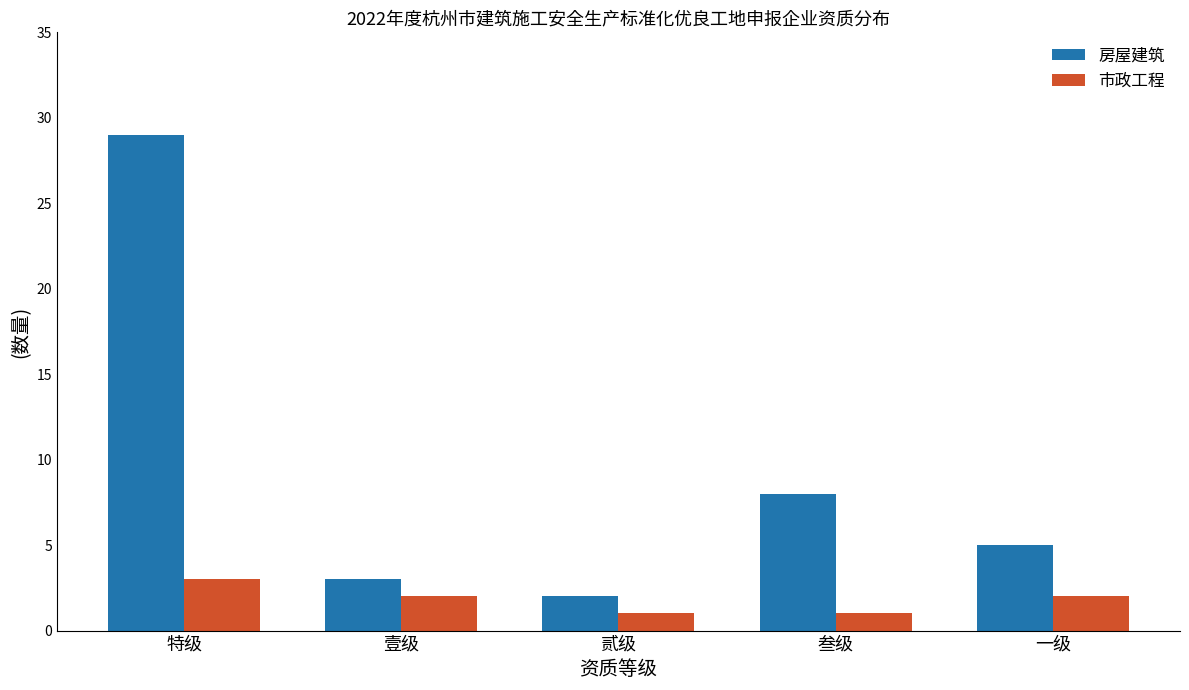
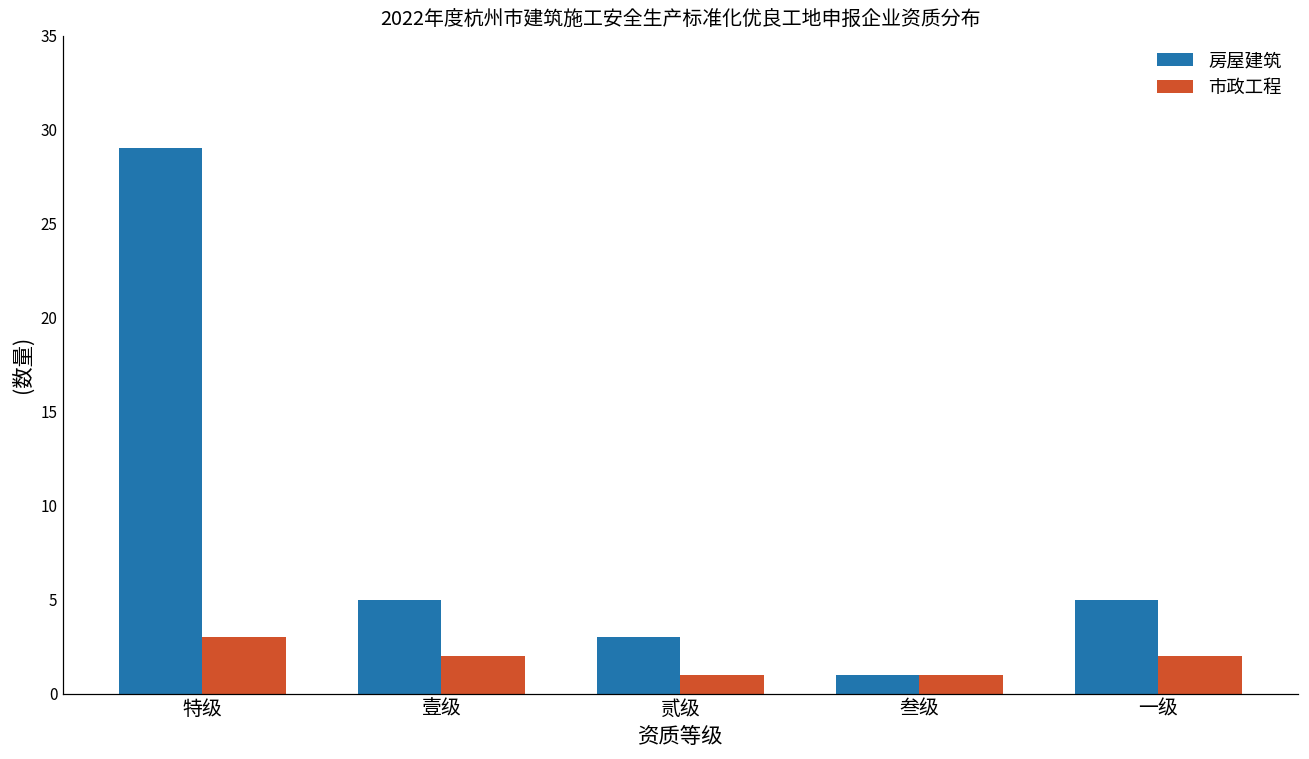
  {
    "房屋建筑": {
      "特级": 29,
-     "壹级": 3,
-     "贰级": 2,
-     "叁级": 8,
+     "壹级": 5,
+     "贰级": 3,
+     "叁级": 1,
      "一级": 5
    },
    "市政工程": {
      "特级": 3,
      "壹级": 2,
      "贰级": 1,
      "叁级": 1,
      "一级": 2
    }
  }
